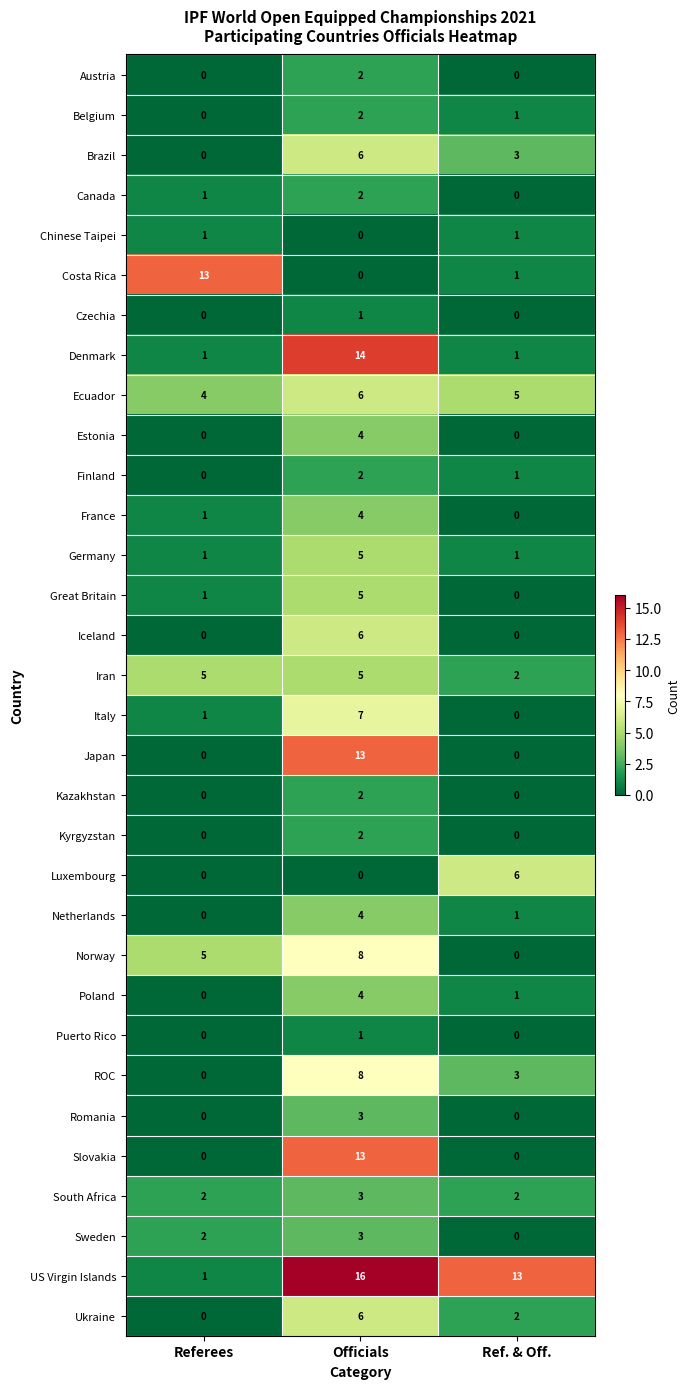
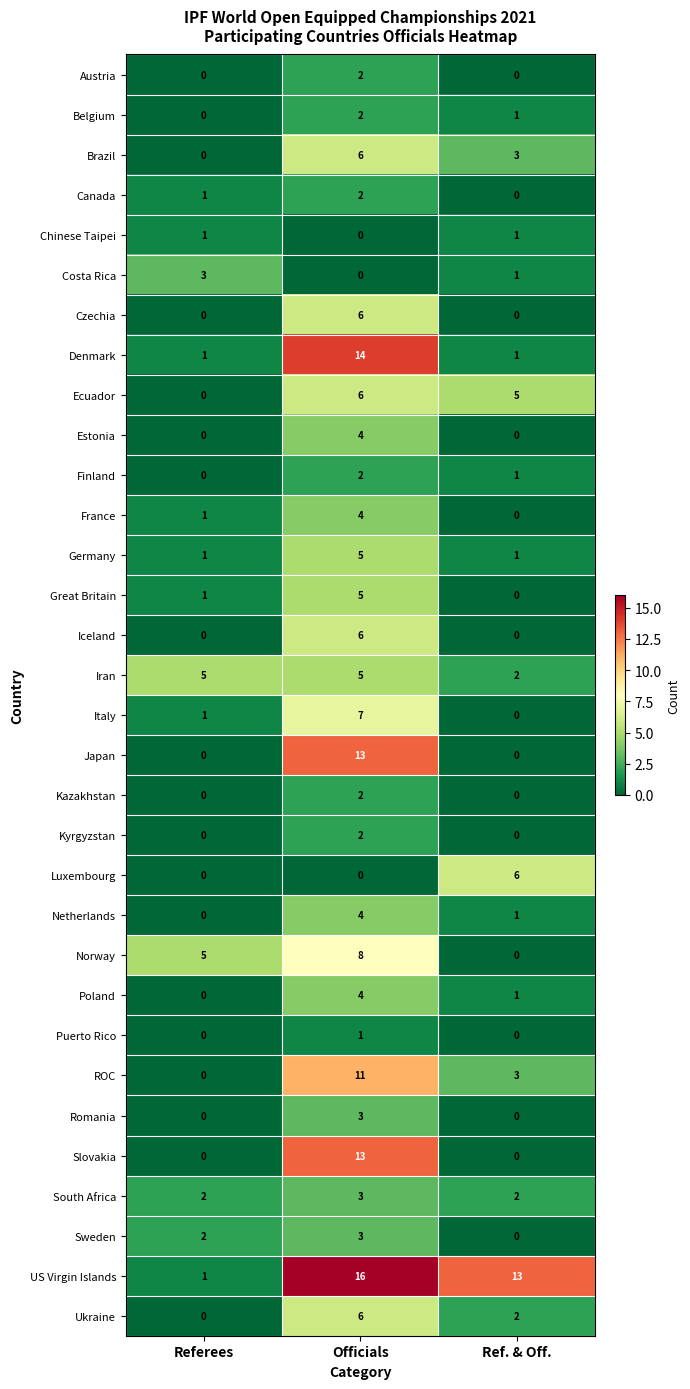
  {
    "Austria": {
      "Referees": 0,
      "Officials": 2,
      "Ref. & Off.": 0
    },
    "Belgium": {
      "Referees": 0,
      "Officials": 2,
      "Ref. & Off.": 1
    },
    "Brazil": {
      "Referees": 0,
      "Officials": 6,
      "Ref. & Off.": 3
    },
    "Canada": {
      "Referees": 1,
      "Officials": 2,
      "Ref. & Off.": 0
    },
    "Chinese Taipei": {
      "Referees": 1,
      "Officials": 0,
      "Ref. & Off.": 1
    },
    "Costa Rica": {
-     "Referees": 13,
+     "Referees": 3,
      "Officials": 0,
      "Ref. & Off.": 1
    },
    "Czechia": {
      "Referees": 0,
-     "Officials": 1,
+     "Officials": 6,
      "Ref. & Off.": 0
    },
    "Denmark": {
      "Referees": 1,
      "Officials": 14,
      "Ref. & Off.": 1
    },
    "Ecuador": {
-     "Referees": 4,
+     "Referees": 0,
      "Officials": 6,
      "Ref. & Off.": 5
    },
    "Estonia": {
      "Referees": 0,
      "Officials": 4,
      "Ref. & Off.": 0
    },
    "Finland": {
      "Referees": 0,
      "Officials": 2,
      "Ref. & Off.": 1
    },
    "France": {
      "Referees": 1,
      "Officials": 4,
      "Ref. & Off.": 0
    },
    "Germany": {
      "Referees": 1,
      "Officials": 5,
      "Ref. & Off.": 1
    },
    "Great Britain": {
      "Referees": 1,
      "Officials": 5,
      "Ref. & Off.": 0
    },
    "Iceland": {
      "Referees": 0,
      "Officials": 6,
      "Ref. & Off.": 0
    },
    "Iran": {
      "Referees": 5,
      "Officials": 5,
      "Ref. & Off.": 2
    },
    "Italy": {
      "Referees": 1,
      "Officials": 7,
      "Ref. & Off.": 0
    },
    "Japan": {
      "Referees": 0,
      "Officials": 13,
      "Ref. & Off.": 0
    },
    "Kazakhstan": {
      "Referees": 0,
      "Officials": 2,
      "Ref. & Off.": 0
    },
    "Kyrgyzstan": {
      "Referees": 0,
      "Officials": 2,
      "Ref. & Off.": 0
    },
    "Luxembourg": {
      "Referees": 0,
      "Officials": 0,
      "Ref. & Off.": 6
    },
    "Netherlands": {
      "Referees": 0,
      "Officials": 4,
      "Ref. & Off.": 1
    },
    "Norway": {
      "Referees": 5,
      "Officials": 8,
      "Ref. & Off.": 0
    },
    "Poland": {
      "Referees": 0,
      "Officials": 4,
      "Ref. & Off.": 1
    },
    "Puerto Rico": {
      "Referees": 0,
      "Officials": 1,
      "Ref. & Off.": 0
    },
    "ROC": {
      "Referees": 0,
-     "Officials": 8,
+     "Officials": 11,
      "Ref. & Off.": 3
    },
    "Romania": {
      "Referees": 0,
      "Officials": 3,
      "Ref. & Off.": 0
    },
    "Slovakia": {
      "Referees": 0,
      "Officials": 13,
      "Ref. & Off.": 0
    },
    "South Africa": {
      "Referees": 2,
      "Officials": 3,
      "Ref. & Off.": 2
    },
    "Sweden": {
      "Referees": 2,
      "Officials": 3,
      "Ref. & Off.": 0
    },
    "US Virgin Islands": {
      "Referees": 1,
      "Officials": 16,
      "Ref. & Off.": 13
    },
    "Ukraine": {
      "Referees": 0,
      "Officials": 6,
      "Ref. & Off.": 2
    }
  }
